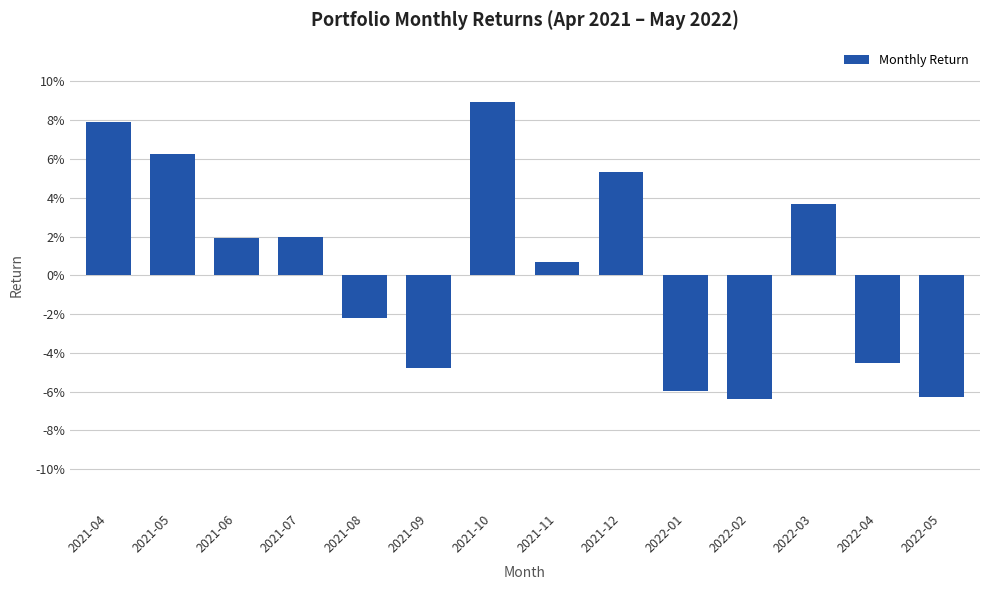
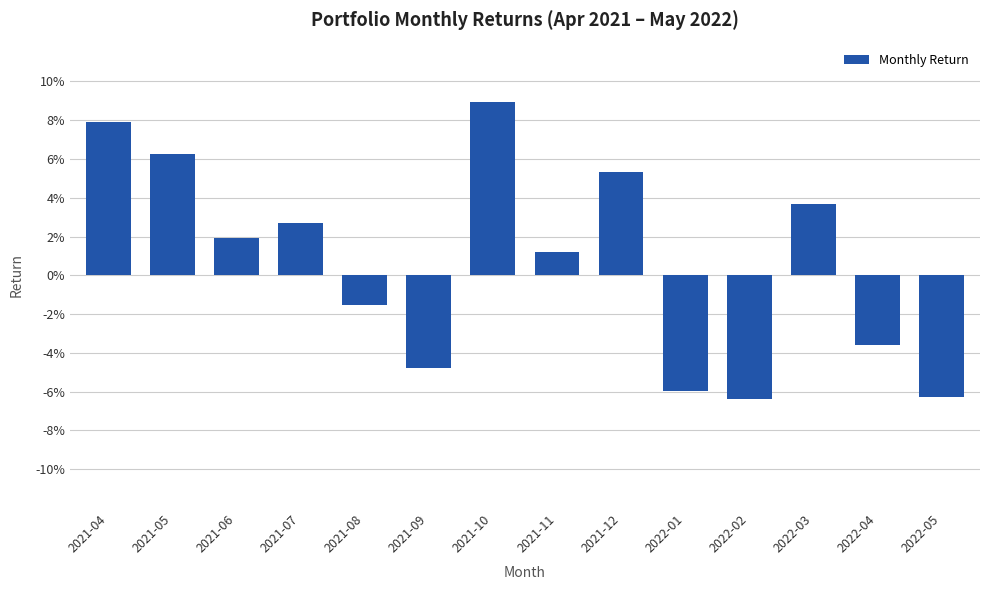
  {
    "2021-04": "7.9%",
    "2021-05": "6.2%",
    "2021-06": "1.9%",
-   "2021-07": "2.0%",
-   "2021-08": "-2.2%",
+   "2021-07": "2.7%",
+   "2021-08": "-1.6%",
    "2021-09": "-4.8%",
    "2021-10": "8.9%",
-   "2021-11": "0.7%",
+   "2021-11": "1.2%",
    "2021-12": "5.4%",
    "2022-01": "-6.0%",
    "2022-02": "-6.4%",
    "2022-03": "3.7%",
-   "2022-04": "-4.5%",
+   "2022-04": "-3.6%",
    "2022-05": "-6.3%"
  }
